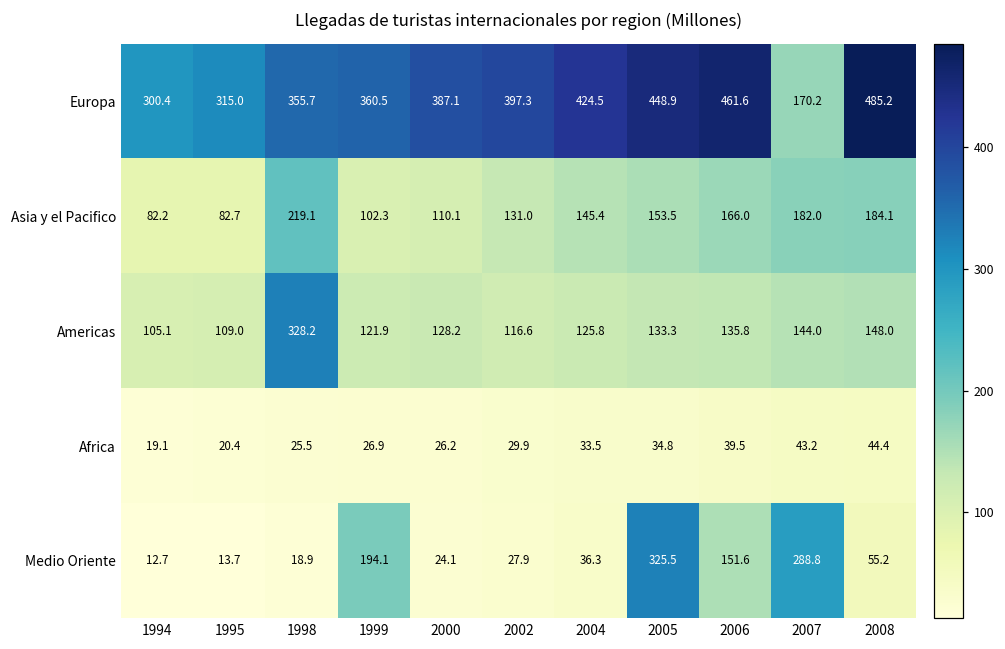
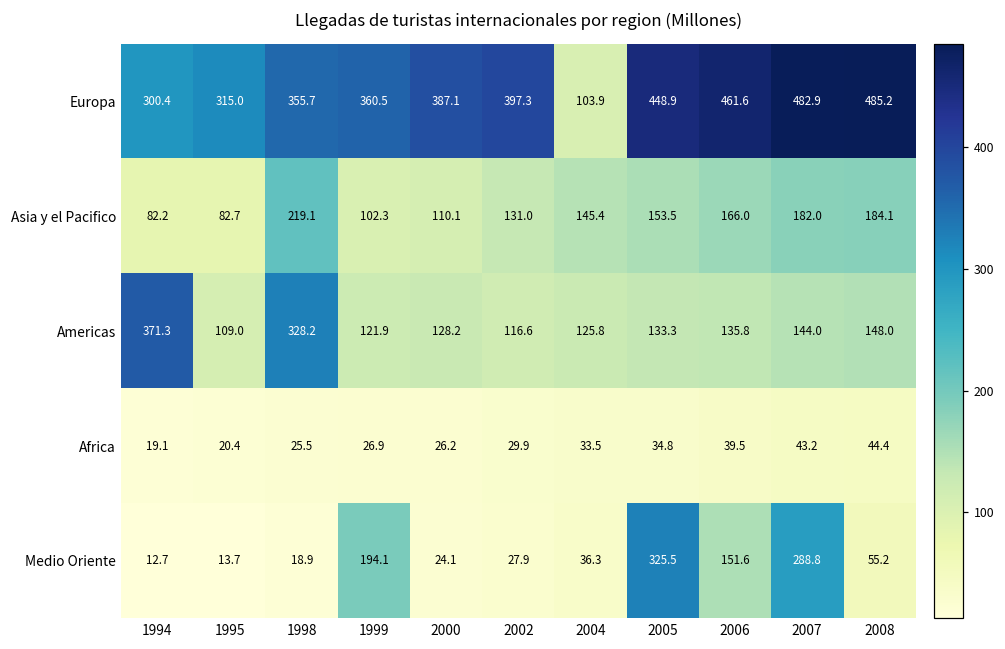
  {
    "Europa": {
      "1994": 300.4,
      "1995": 315.0,
      "1998": 355.7,
      "1999": 360.5,
      "2000": 387.1,
      "2002": 397.3,
-     "2004": 424.5,
+     "2004": 103.9,
      "2005": 448.9,
      "2006": 461.6,
-     "2007": 170.2,
+     "2007": 482.9,
      "2008": 485.2
    },
    "Asia y el Pacifico": {
      "1994": 82.2,
      "1995": 82.7,
      "1998": 219.1,
      "1999": 102.3,
      "2000": 110.1,
      "2002": 131.0,
      "2004": 145.4,
      "2005": 153.5,
      "2006": 166.0,
      "2007": 182.0,
      "2008": 184.1
    },
    "Americas": {
-     "1994": 105.1,
+     "1994": 371.3,
      "1995": 109.0,
      "1998": 328.2,
      "1999": 121.9,
      "2000": 128.2,
      "2002": 116.6,
      "2004": 125.8,
      "2005": 133.3,
      "2006": 135.8,
      "2007": 144.0,
      "2008": 148.0
    },
    "Africa": {
      "1994": 19.1,
      "1995": 20.4,
      "1998": 25.5,
      "1999": 26.9,
      "2000": 26.2,
      "2002": 29.9,
      "2004": 33.5,
      "2005": 34.8,
      "2006": 39.5,
      "2007": 43.2,
      "2008": 44.4
    },
    "Medio Oriente": {
      "1994": 12.7,
      "1995": 13.7,
      "1998": 18.9,
      "1999": 194.1,
      "2000": 24.1,
      "2002": 27.9,
      "2004": 36.3,
      "2005": 325.5,
      "2006": 151.6,
      "2007": 288.8,
      "2008": 55.2
    }
  }
